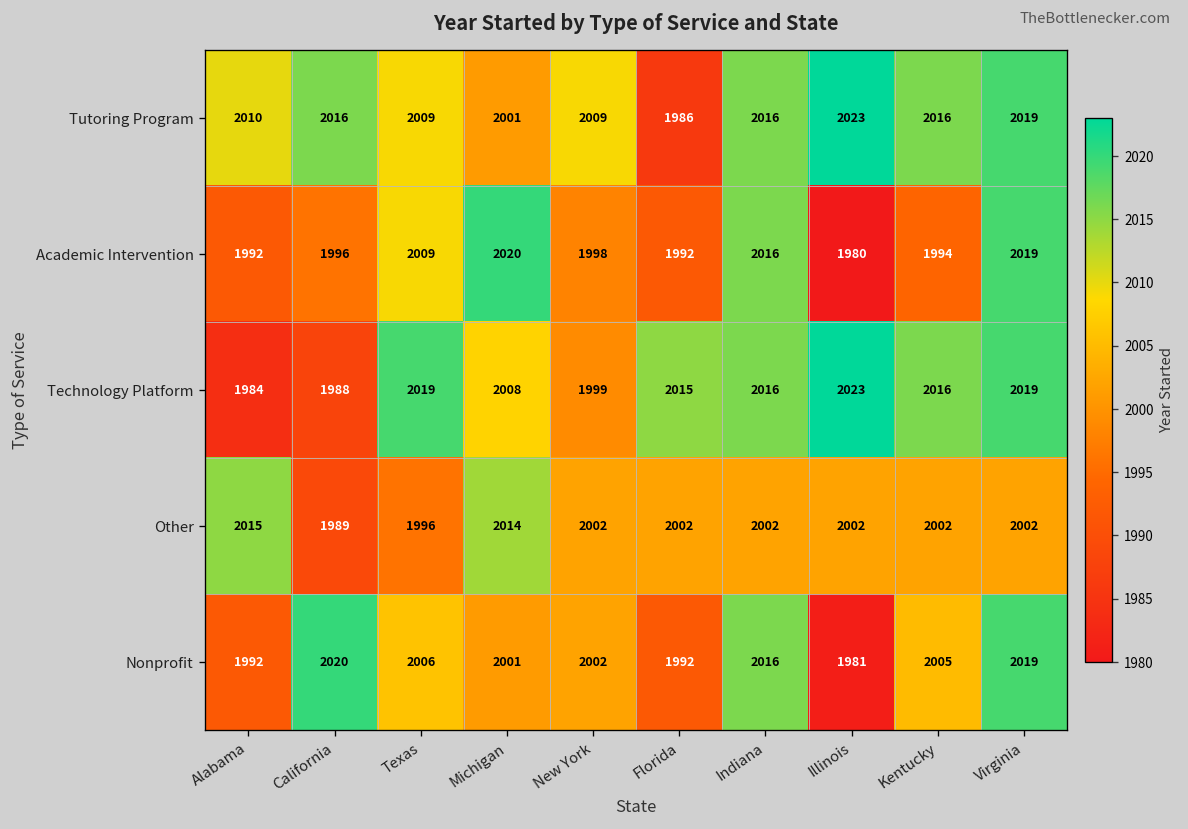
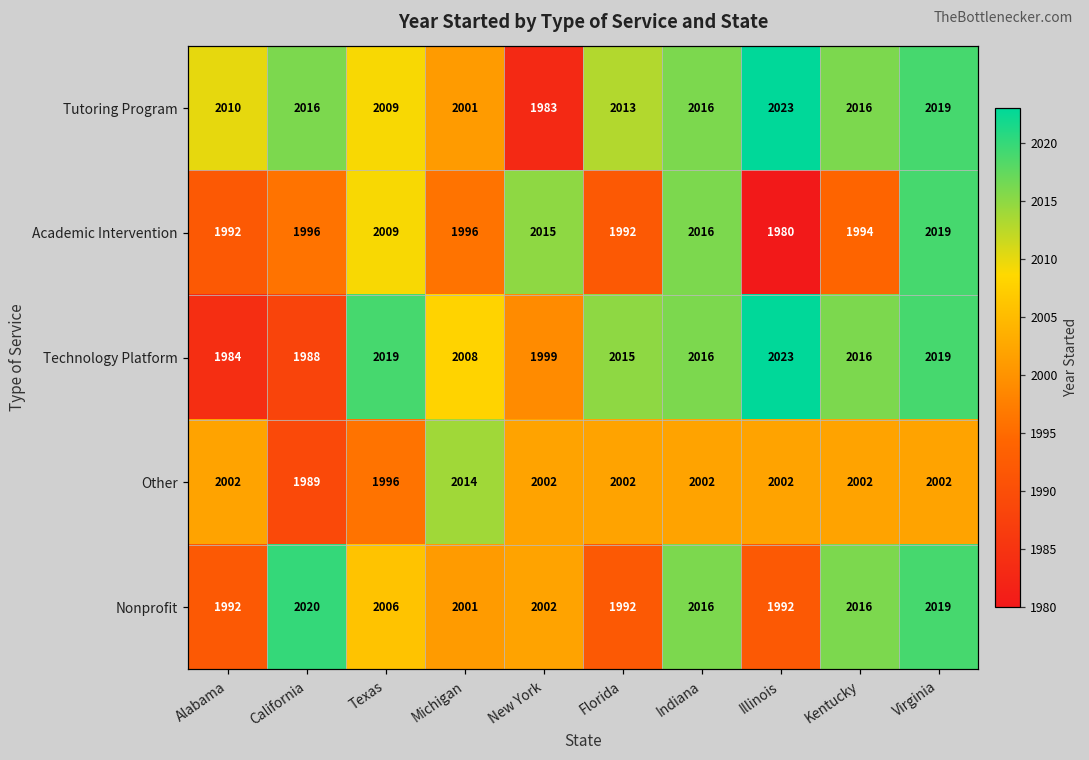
  {
    "Tutoring Program": {
      "Alabama": 2010,
      "California": 2016,
      "Texas": 2009,
      "Michigan": 2001,
-     "New York": 2009,
-     "Florida": 1986,
+     "New York": 1983,
+     "Florida": 2013,
      "Indiana": 2016,
      "Illinois": 2023,
      "Kentucky": 2016,
      "Virginia": 2019
    },
    "Academic Intervention": {
      "Alabama": 1992,
      "California": 1996,
      "Texas": 2009,
-     "Michigan": 2020,
-     "New York": 1998,
+     "Michigan": 1996,
+     "New York": 2015,
      "Florida": 1992,
      "Indiana": 2016,
      "Illinois": 1980,
      "Kentucky": 1994,
      "Virginia": 2019
    },
    "Technology Platform": {
      "Alabama": 1984,
      "California": 1988,
      "Texas": 2019,
      "Michigan": 2008,
      "New York": 1999,
      "Florida": 2015,
      "Indiana": 2016,
      "Illinois": 2023,
      "Kentucky": 2016,
      "Virginia": 2019
    },
    "Other": {
-     "Alabama": 2015,
+     "Alabama": 2002,
      "California": 1989,
      "Texas": 1996,
      "Michigan": 2014,
      "New York": 2002,
      "Florida": 2002,
      "Indiana": 2002,
      "Illinois": 2002,
      "Kentucky": 2002,
      "Virginia": 2002
    },
    "Nonprofit": {
      "Alabama": 1992,
      "California": 2020,
      "Texas": 2006,
      "Michigan": 2001,
      "New York": 2002,
      "Florida": 1992,
      "Indiana": 2016,
-     "Illinois": 1981,
-     "Kentucky": 2005,
+     "Illinois": 1992,
+     "Kentucky": 2016,
      "Virginia": 2019
    }
  }
